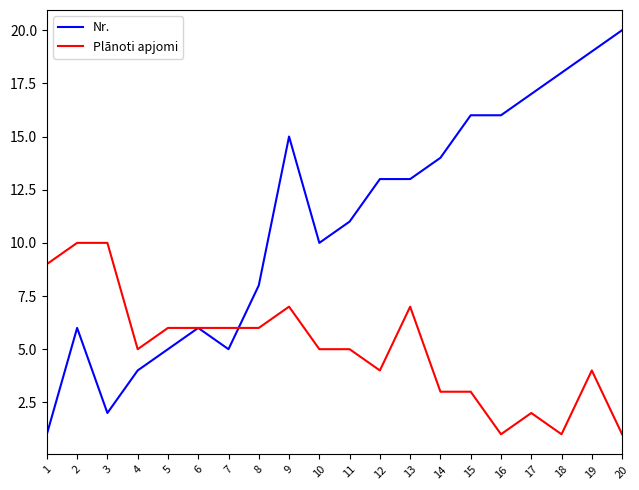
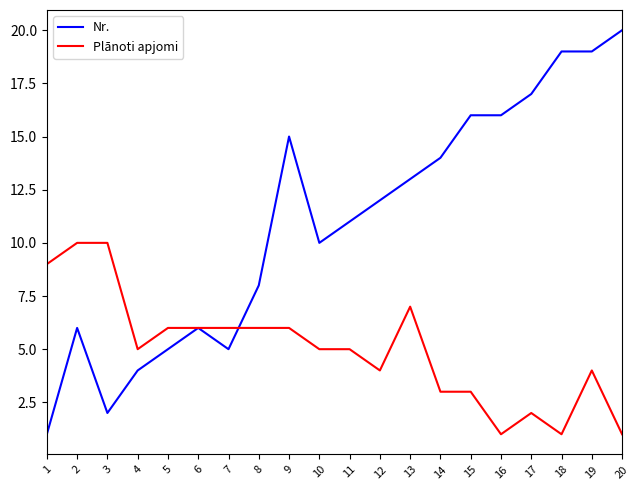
  {
    "Nr.": {
      "1": 1,
      "2": 6,
      "3": 2,
      "4": 4,
      "5": 5,
      "7": 5,
      "8": 8,
      "9": 15,
      "10": 10,
      "11": 11,
-     "12": 13,
+     "12": 12,
      "13": 13,
      "14": 14,
      "15": 16,
      "16": 16,
      "17": 17,
-     "18": 18,
+     "18": 19,
      "19": 19,
      "20": 20
    },
    "Plānoti apjomi": {
      "1": 9,
      "2": 10,
      "3": 10,
      "4": 5,
      "5": 6,
      "7": 6,
      "8": 6,
-     "9": 7,
+     "9": 6,
      "10": 5,
      "11": 5,
      "12": 4,
      "13": 7,
      "14": 3,
      "15": 3,
      "16": 1,
      "17": 2,
      "18": 1,
      "19": 4,
      "20": 1
    }
  }
